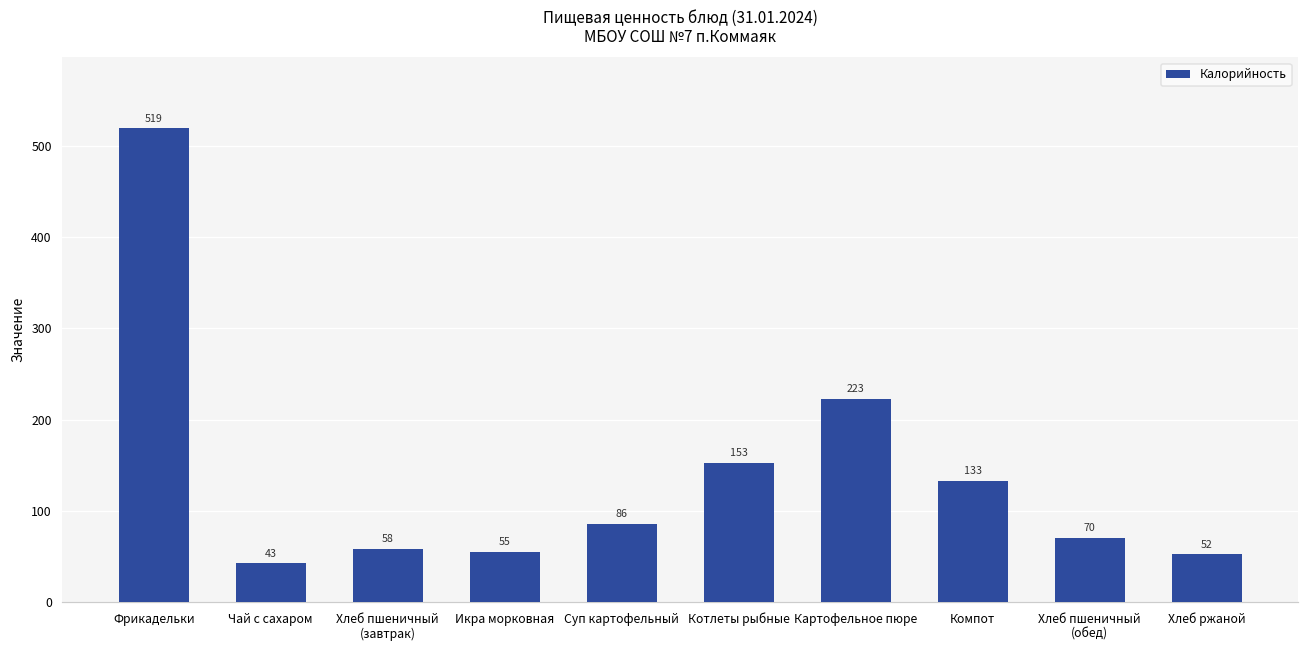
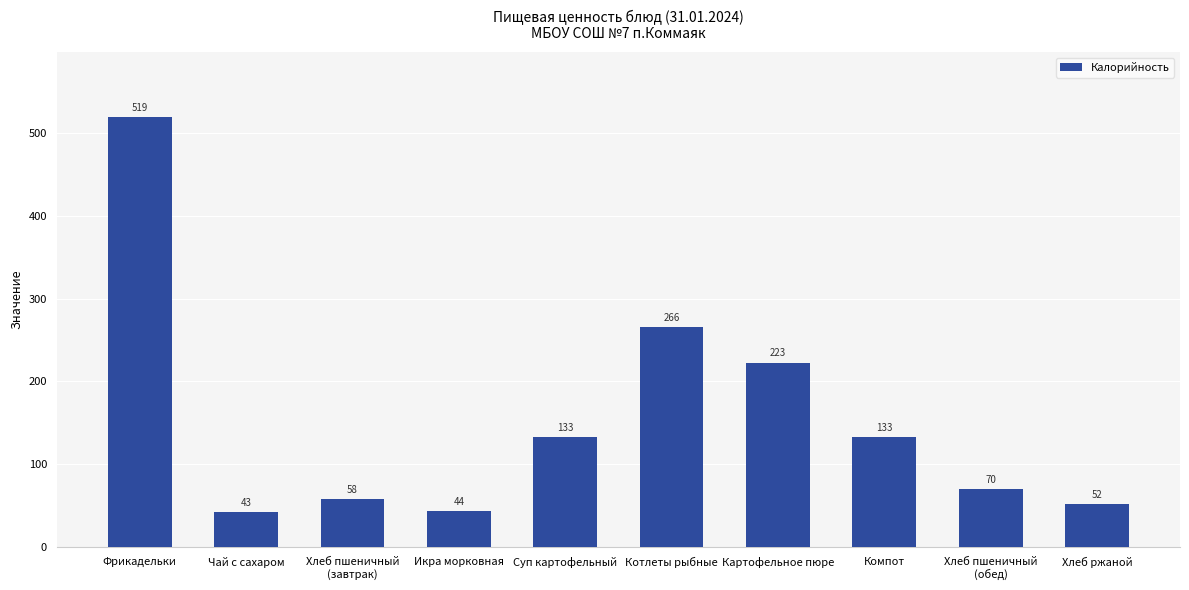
  {
    "Фрикадельки": 519,
    "Чай с сахаром": 43,
    "Хлеб пшеничный (завтрак)": 58,
-   "Икра морковная": 55,
-   "Суп картофельный": 86,
-   "Котлеты рыбные": 153,
+   "Икра морковная": 44,
+   "Суп картофельный": 133,
+   "Котлеты рыбные": 266,
    "Картофельное пюре": 223,
    "Компот": 133,
    "Хлеб пшеничный (обед)": 70,
    "Хлеб ржаной": 52
  }
